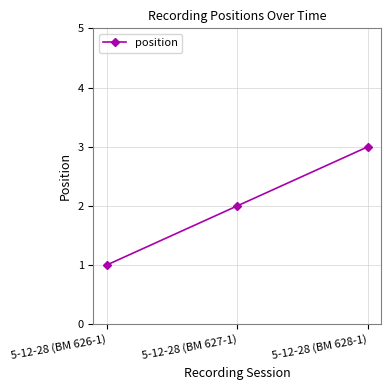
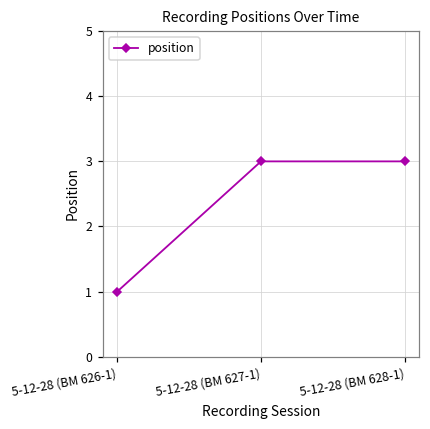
  {
    "5-12-28 (BM 626-1)": 1,
-   "5-12-28 (BM 627-1)": 2,
+   "5-12-28 (BM 627-1)": 3,
    "5-12-28 (BM 628-1)": 3
  }
